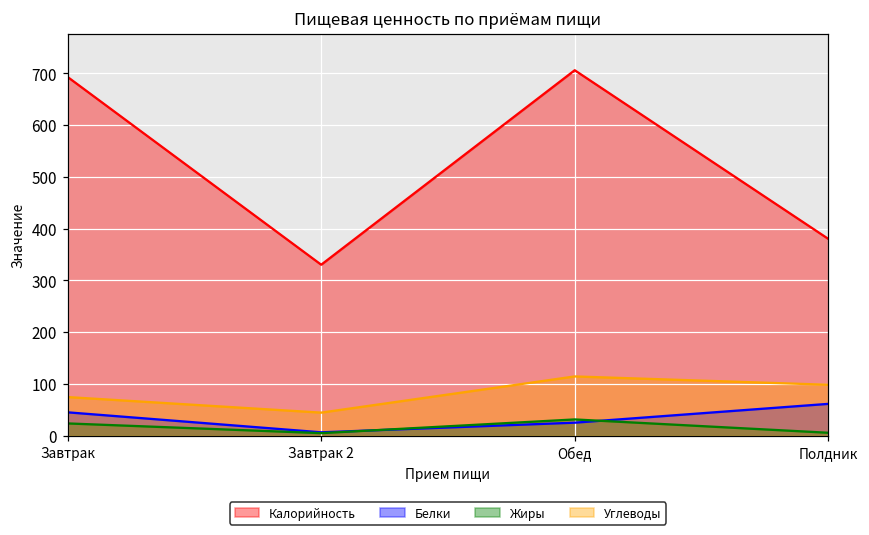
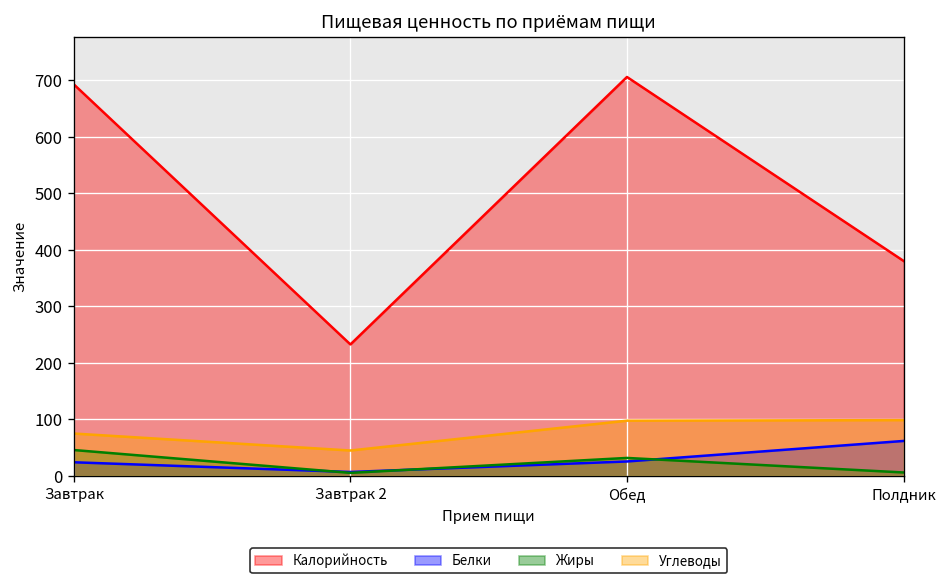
  {
    "Калорийность": {
      "Завтрак": 690,
-     "Завтрак 2": 330,
+     "Завтрак 2": 230,
      "Обед": 710,
      "Полдник": 380
    },
    "Белки": {
-     "Завтрак": 50,
+     "Завтрак": 20,
      "Обед": 30,
      "Полдник": 60
    },
    "Жиры": {
-     "Завтрак": 20,
+     "Завтрак": 50,
      "Обед": 30,
      "Полдник": 10
    },
    "Углеводы": {
      "Завтрак": 70,
      "Завтрак 2": 40,
-     "Обед": 110,
+     "Обед": 100,
      "Полдник": 100
    }
  }
